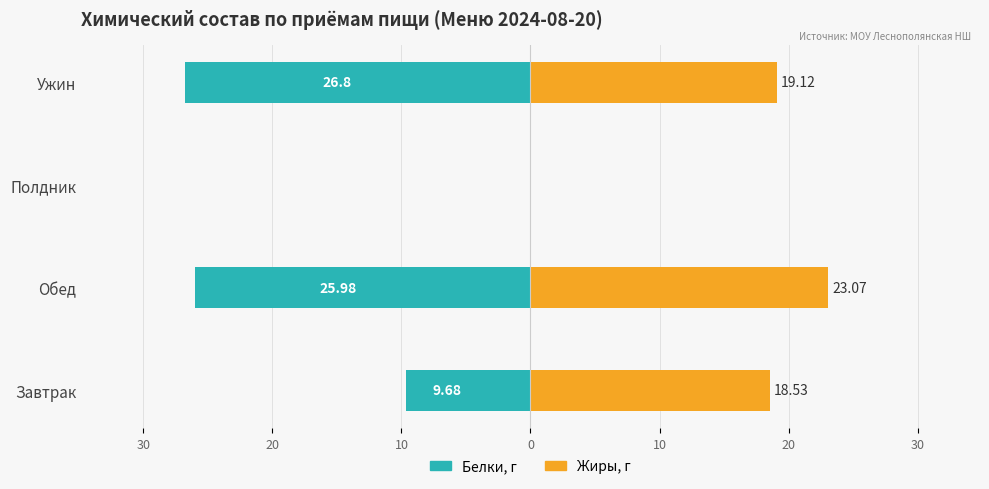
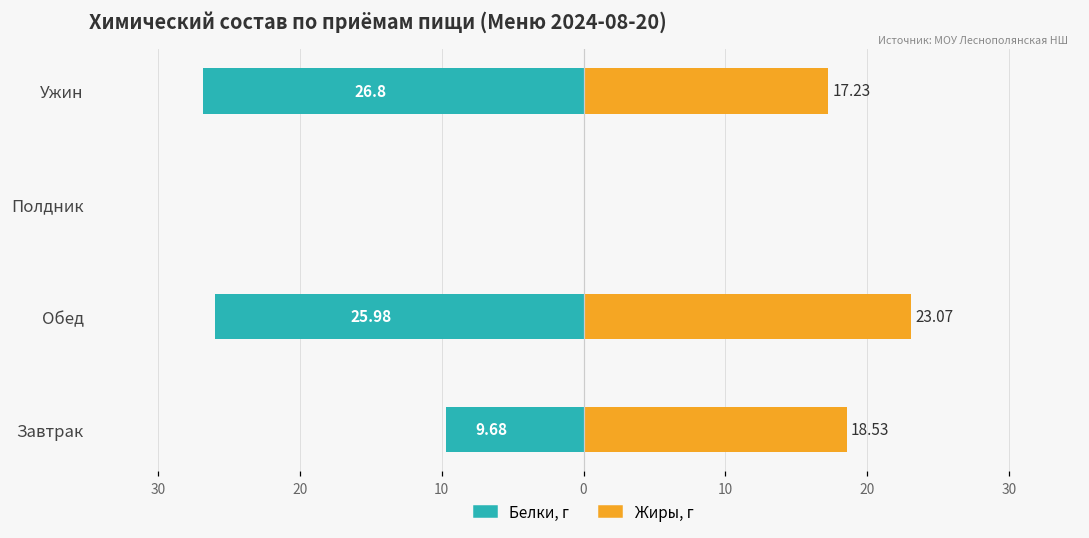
  {
    "Жиры, г": {
-     "Ужин": 19.12,
+     "Ужин": 17.23,
      "Обед": 23.07,
      "Завтрак": 18.53
    }
  }
